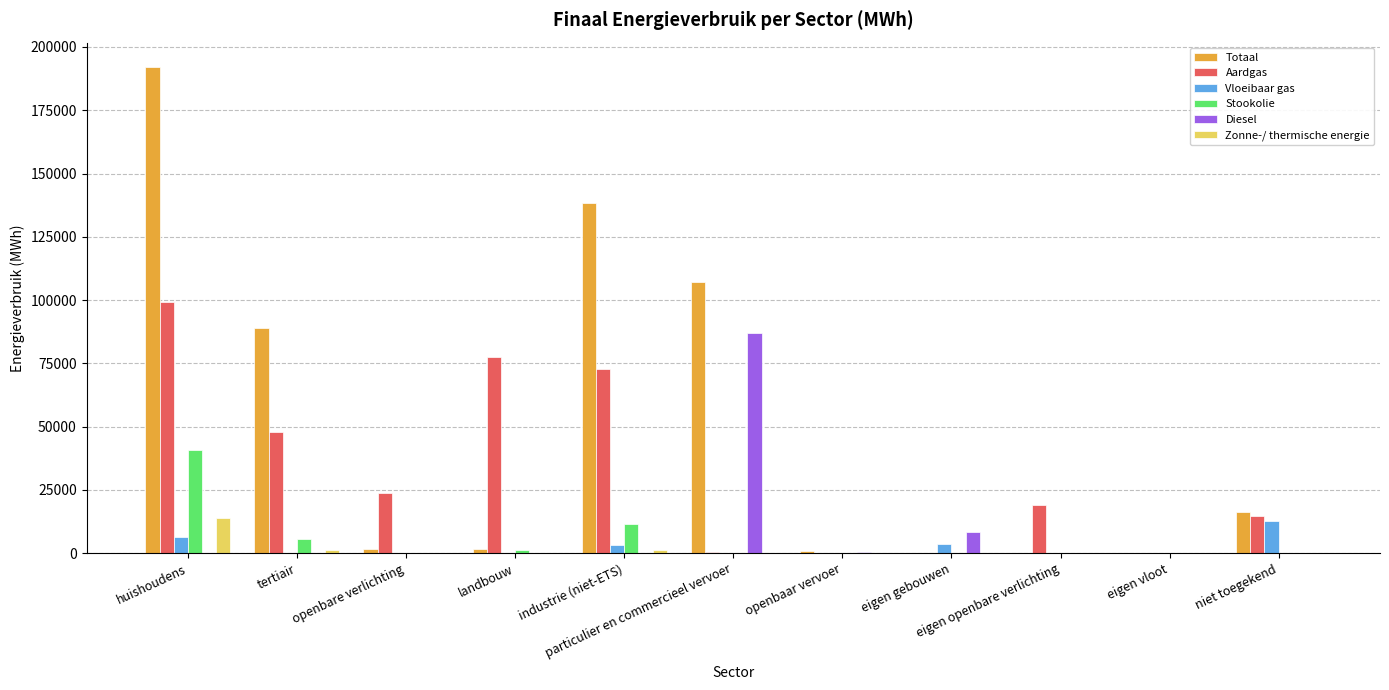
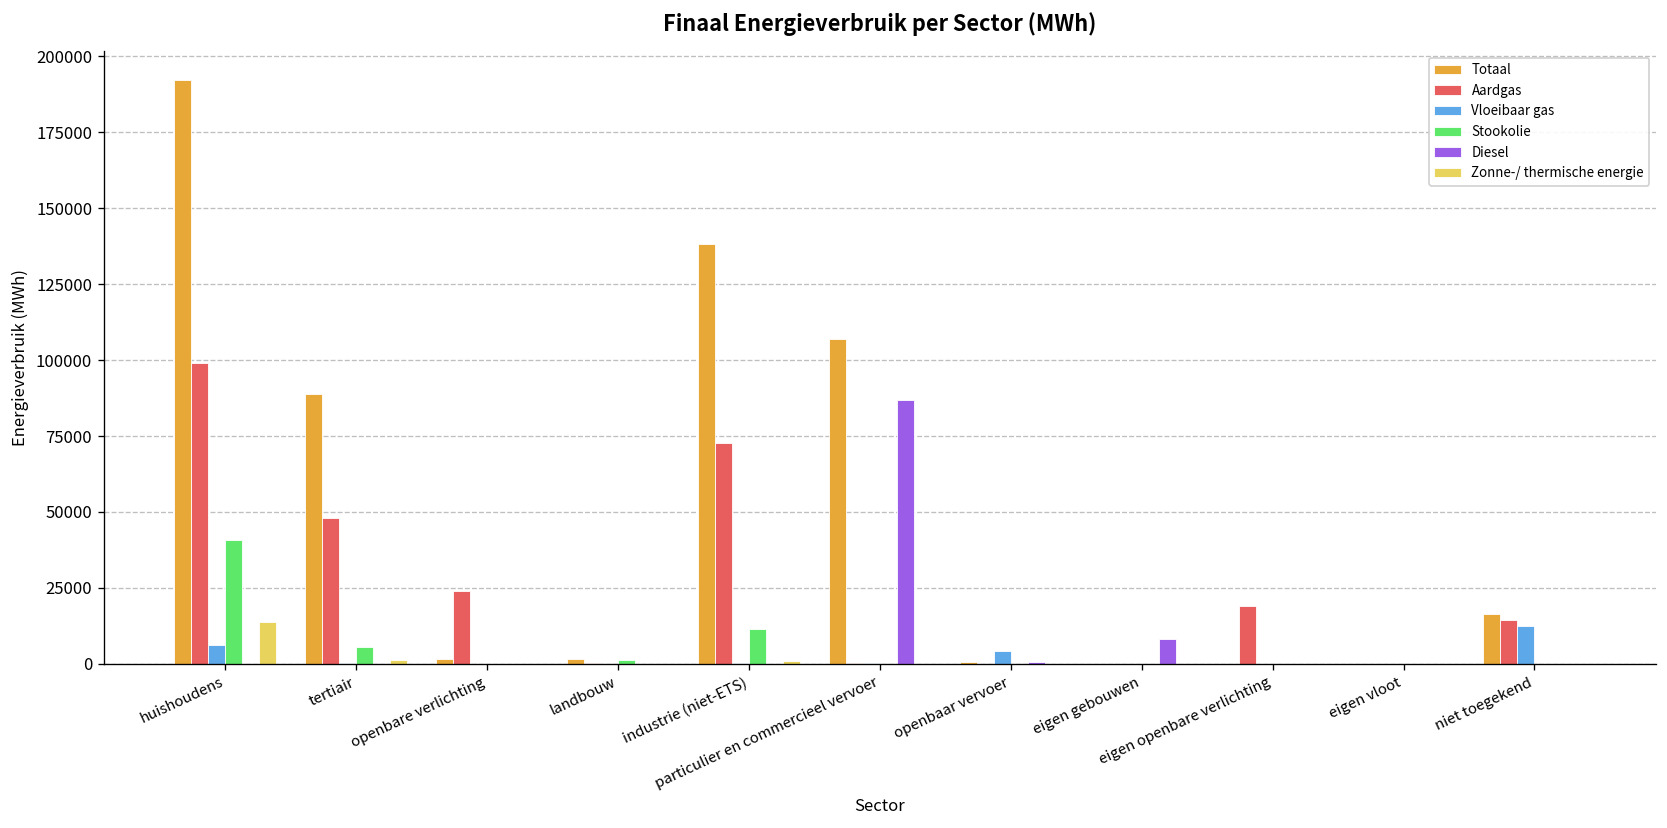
  {
    "Aardgas": {
      "huishoudens": 99000,
      "tertiair": 48000,
      "openbare verlichting": 24000,
-     "landbouw": 77000,
+     "landbouw": 0,
      "industrie (niet-ETS)": 73000,
      "openbaar vervoer": 0,
      "eigen gebouwen": 0,
      "eigen openbare verlichting": 19000,
      "eigen vloot": 0,
      "niet toegekend": 15000
    },
    "Vloeibaar gas": {
      "huishoudens": 6000,
      "openbare verlichting": 0,
-     "industrie (niet-ETS)": 3000,
-     "openbaar vervoer": 0,
-     "eigen gebouwen": 4000,
+     "industrie (niet-ETS)": 0,
+     "openbaar vervoer": 4000,
+     "eigen gebouwen": 0,
      "eigen openbare verlichting": 0,
      "eigen vloot": 0,
      "niet toegekend": 13000
    },
    "Stookolie": {
      "huishoudens": 41000,
      "tertiair": 6000,
      "openbare verlichting": 0,
      "landbouw": 1000,
      "industrie (niet-ETS)": 11000,
      "particulier en commercieel vervoer": 0,
      "openbaar vervoer": 0,
      "eigen gebouwen": 0,
      "eigen openbare verlichting": 0,
      "eigen vloot": 0,
      "niet toegekend": 0
    },
    "Diesel": {
      "huishoudens": 0,
      "tertiair": 0,
      "openbare verlichting": 0,
      "landbouw": 0,
      "industrie (niet-ETS)": 0,
      "particulier en commercieel vervoer": 87000,
      "eigen gebouwen": 8000,
      "eigen openbare verlichting": 0,
      "eigen vloot": 0,
      "niet toegekend": 0
    }
  }
